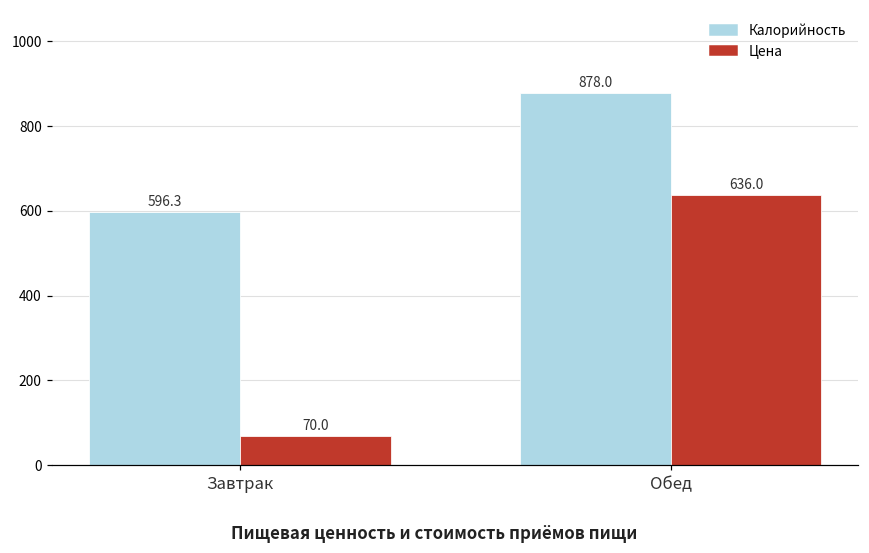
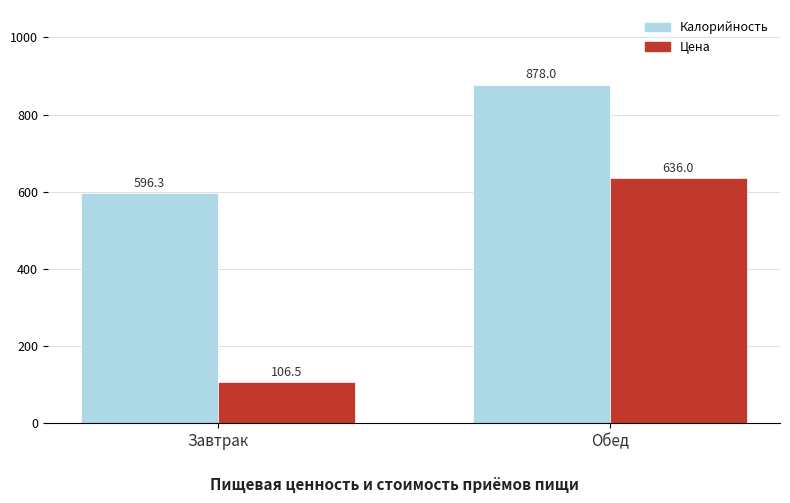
  {
    "Калорийность": {
      "Завтрак": 596.3,
      "Обед": 878.0
    },
    "Цена": {
-     "Завтрак": 70.0,
+     "Завтрак": 106.5,
      "Обед": 636.0
    }
  }
